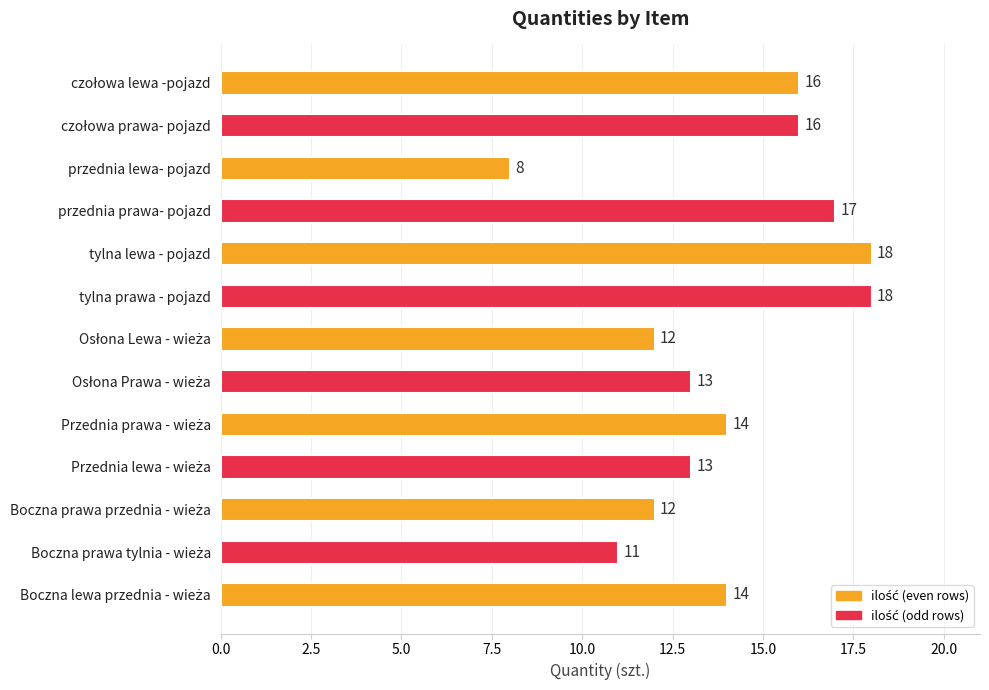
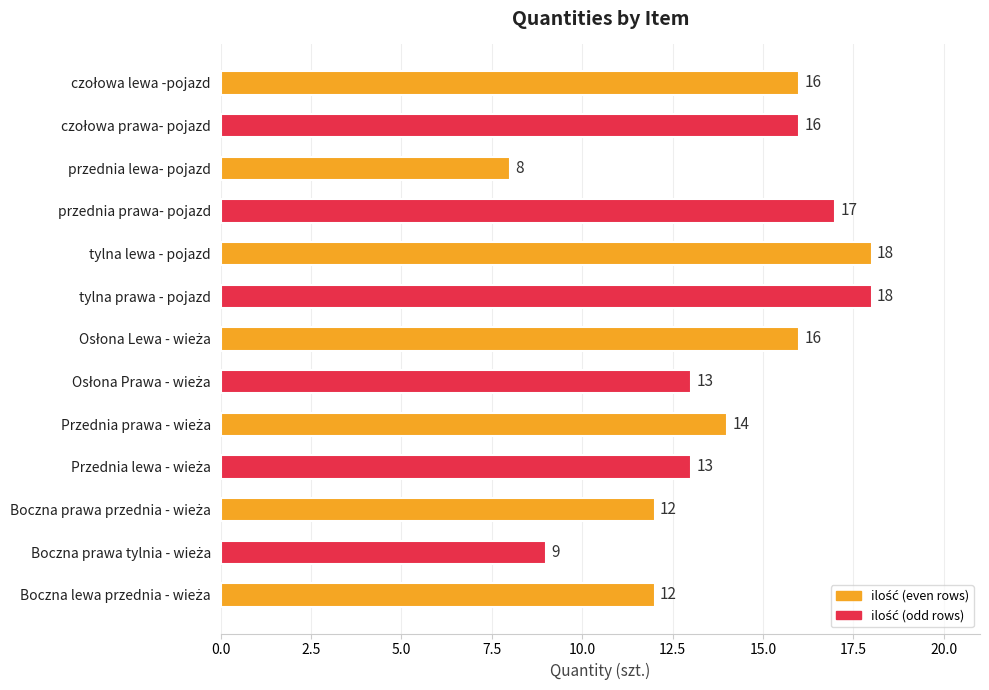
  {
    "czołowa lewa -pojazd": 16,
    "czołowa prawa- pojazd": 16,
    "przednia lewa- pojazd": 8,
    "przednia prawa- pojazd": 17,
    "tylna lewa - pojazd": 18,
    "tylna prawa - pojazd": 18,
-   "Osłona Lewa - wieża": 12,
+   "Osłona Lewa - wieża": 16,
    "Osłona Prawa - wieża": 13,
    "Przednia prawa - wieża": 14,
    "Przednia lewa - wieża": 13,
    "Boczna prawa przednia - wieża": 12,
-   "Boczna prawa tylnia - wieża": 11,
-   "Boczna lewa przednia - wieża": 14
+   "Boczna prawa tylnia - wieża": 9,
+   "Boczna lewa przednia - wieża": 12
  }
